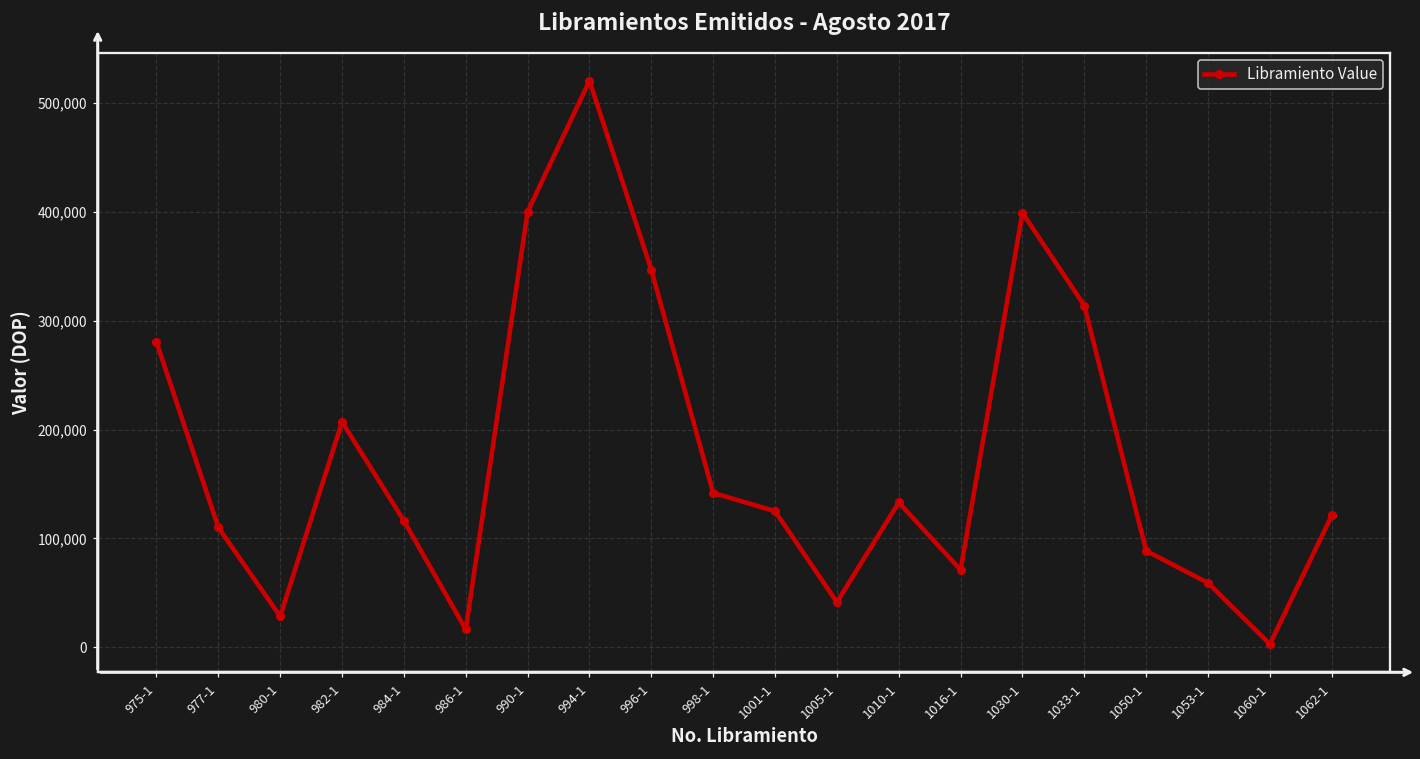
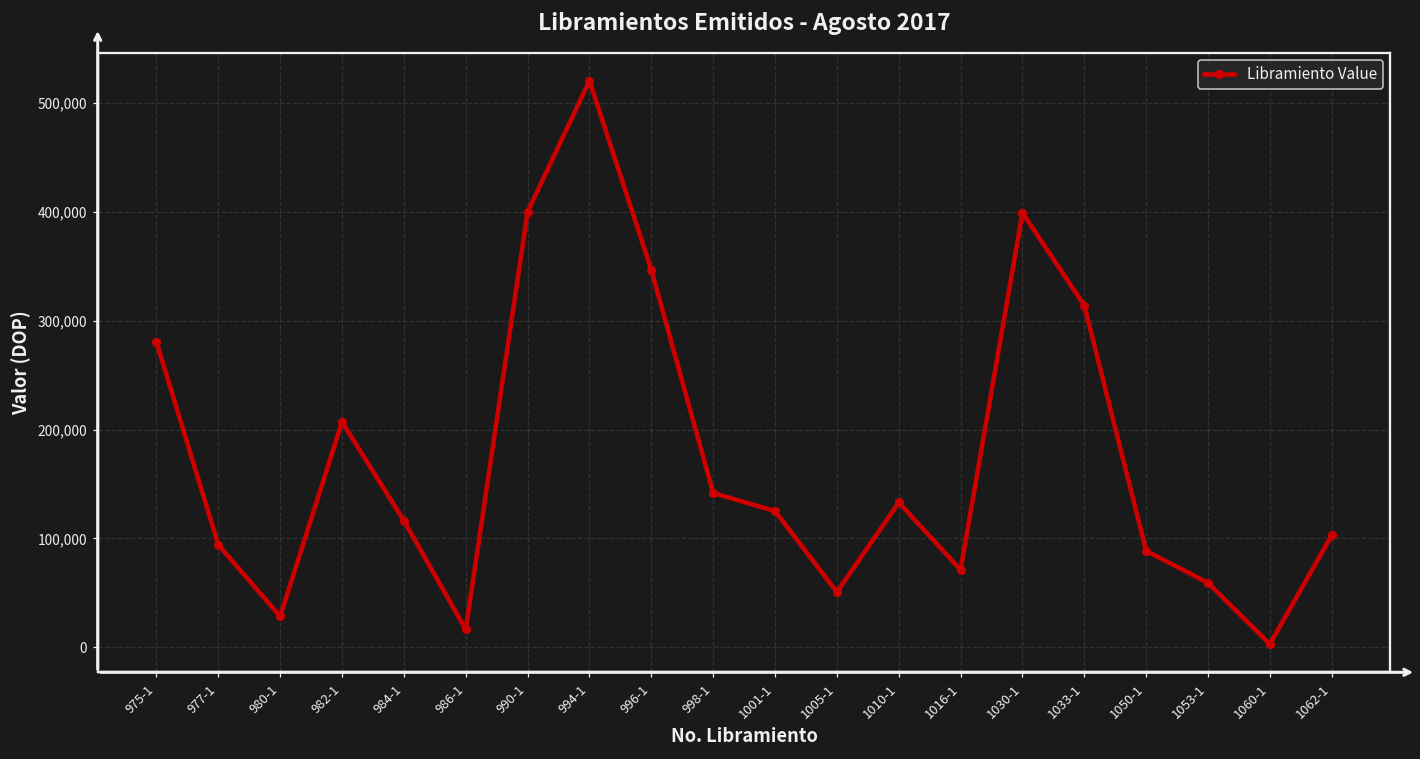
  {
    "975-1": "280,000",
-   "977-1": "110,000",
+   "977-1": "90,000",
    "980-1": "30,000",
    "982-1": "210,000",
    "984-1": "120,000",
    "986-1": "20,000",
    "990-1": "400,000",
    "994-1": "520,000",
    "996-1": "350,000",
    "998-1": "140,000",
    "1001-1": "130,000",
-   "1005-1": "40,000",
+   "1005-1": "50,000",
    "1010-1": "130,000",
    "1016-1": "70,000",
    "1030-1": "400,000",
    "1033-1": "310,000",
    "1050-1": "90,000",
    "1053-1": "60,000",
    "1060-1": "0",
-   "1062-1": "120,000"
+   "1062-1": "100,000"
  }
